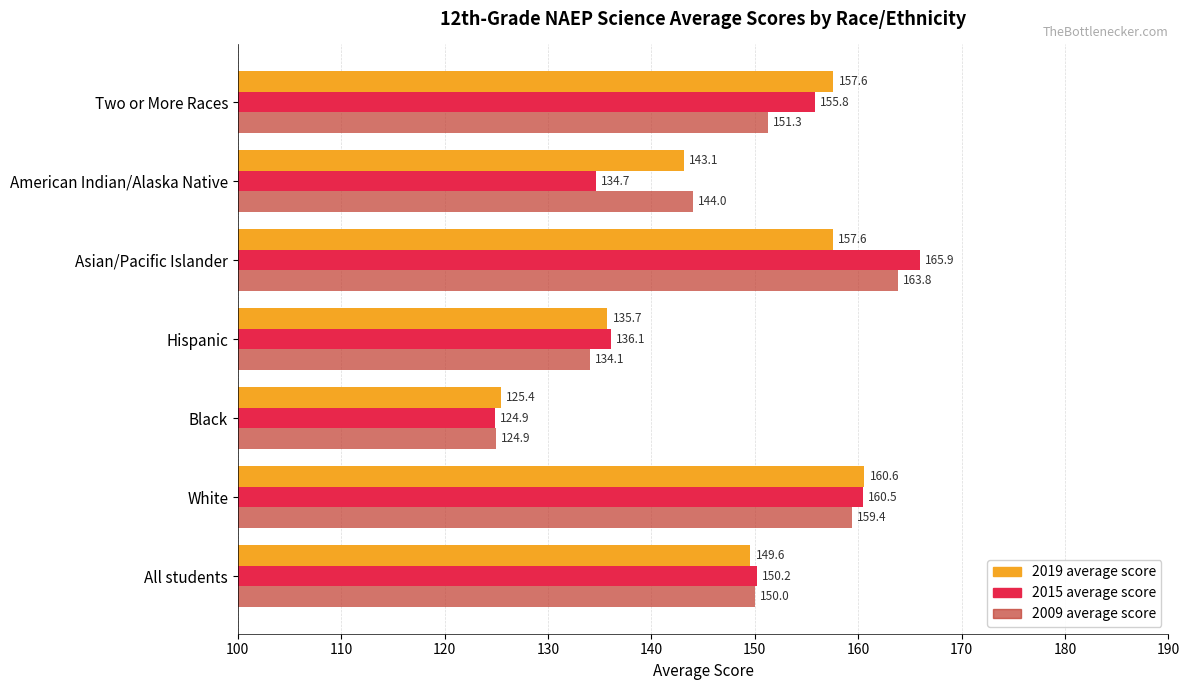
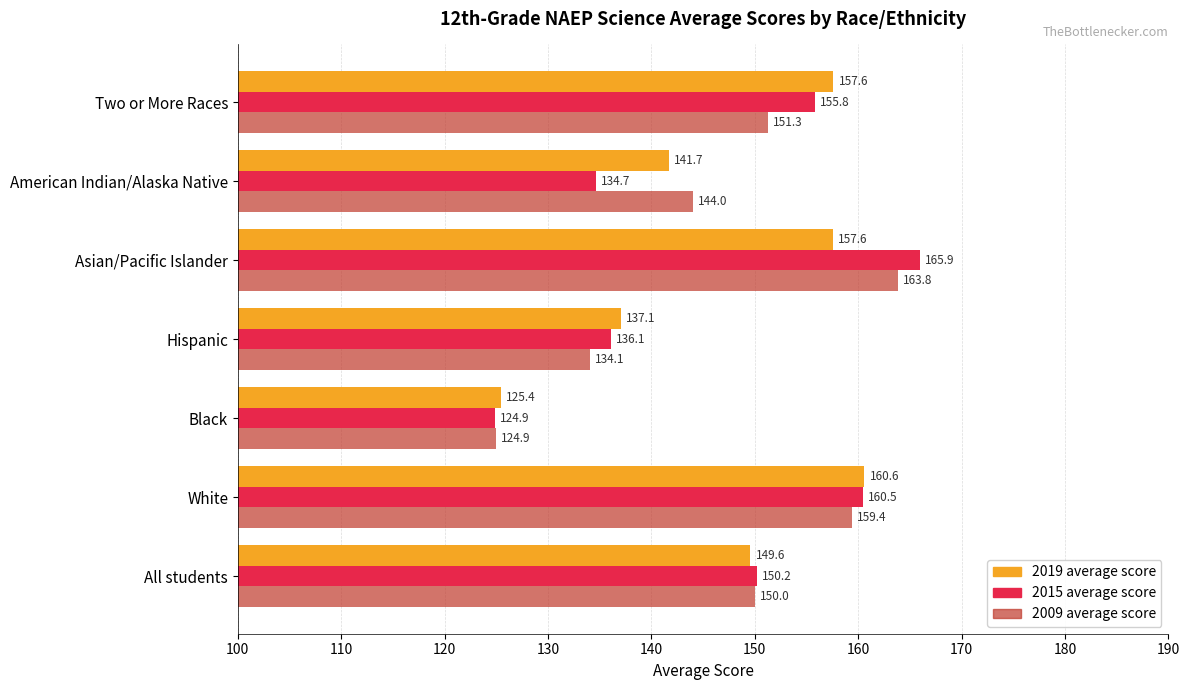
  {
    "2019 average score": {
      "Two or More Races": 157.6,
-     "American Indian/Alaska Native": 143.1,
+     "American Indian/Alaska Native": 141.7,
      "Asian/Pacific Islander": 157.6,
-     "Hispanic": 135.7,
+     "Hispanic": 137.1,
      "Black": 125.4,
      "White": 160.6,
      "All students": 149.6
    }
  }
